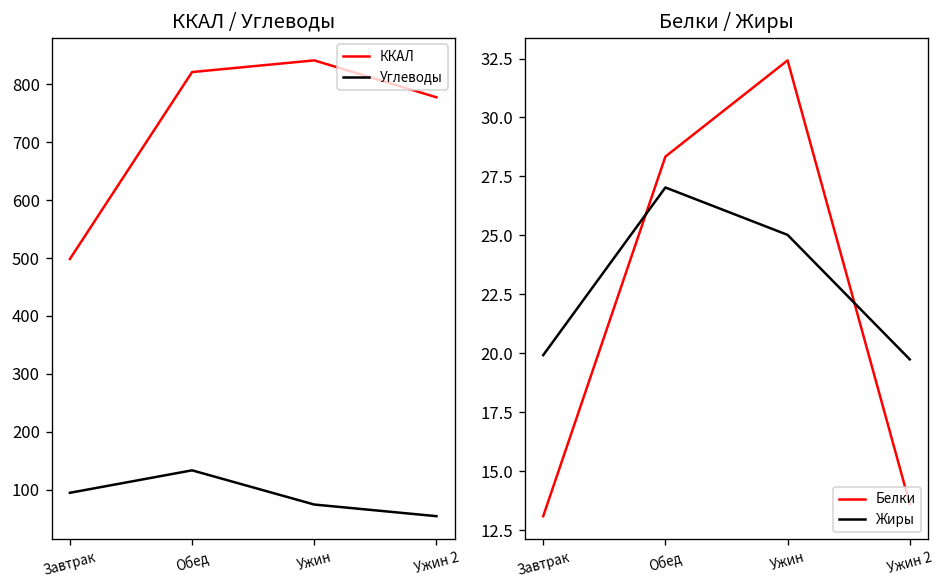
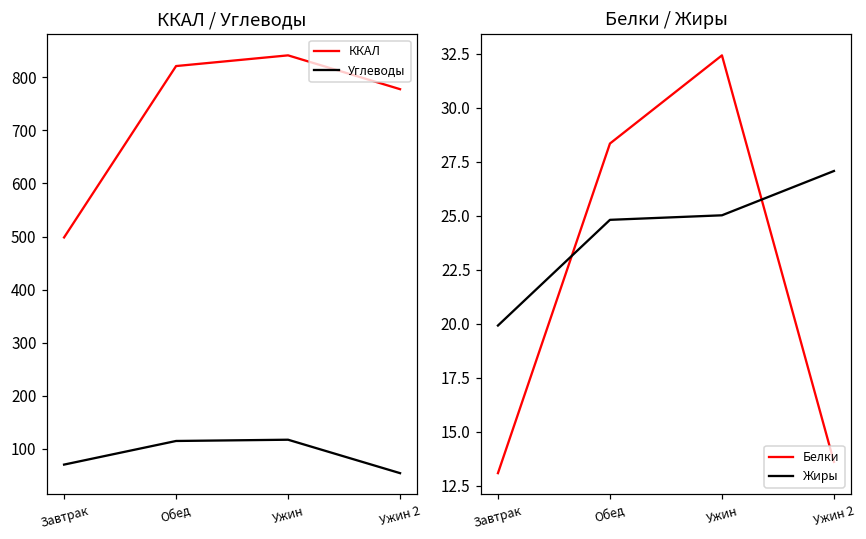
  {
    "ККАЛ / Углеводы": {
      "ККАЛ": {
        "Завтрак": 500,
        "Обед": 820,
        "Ужин": 840,
        "Ужин 2": 780
      },
      "Углеводы": {
-       "Завтрак": 90,
-       "Обед": 130,
-       "Ужин": 70,
+       "Завтрак": 70,
+       "Обед": 110,
+       "Ужин": 120,
        "Ужин 2": 50
      }
    },
    "Белки / Жиры": {
      "Белки": {
        "Завтрак": 13.1,
        "Обед": 28.3,
        "Ужин": 32.4
      },
      "Жиры": {
        "Завтрак": 19.9,
-       "Обед": 27.0,
+       "Обед": 24.8,
        "Ужин": 25.0,
-       "Ужин 2": 19.7
+       "Ужин 2": 27.1
      }
    }
  }
